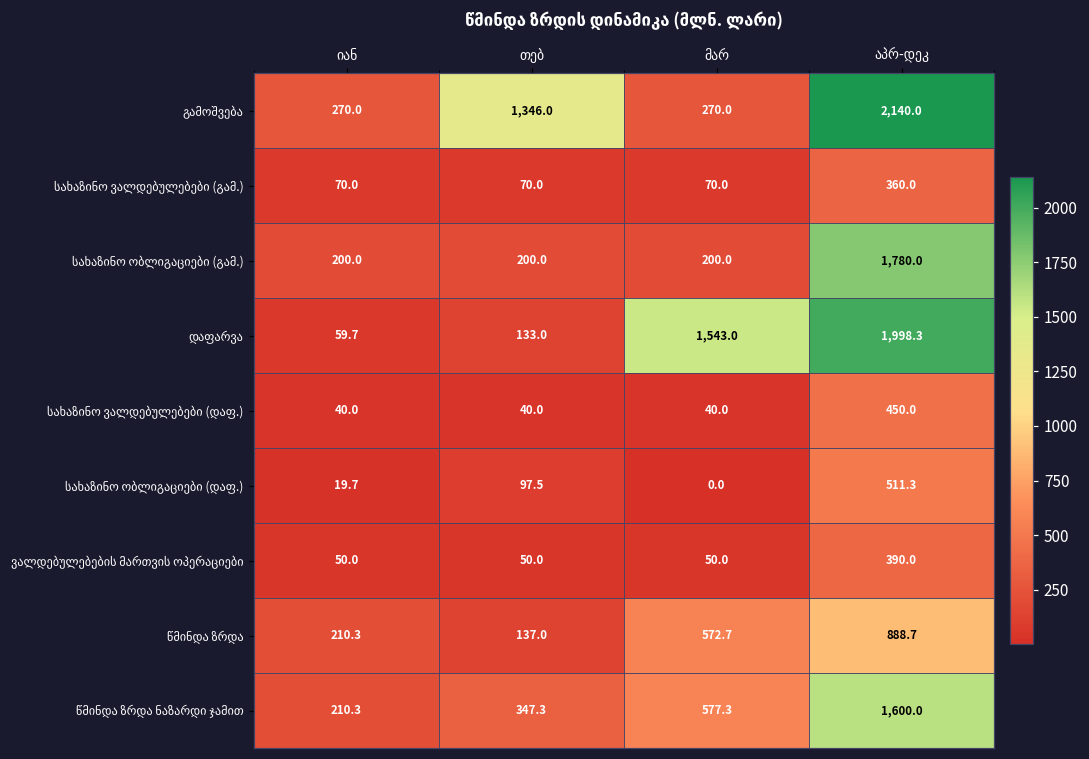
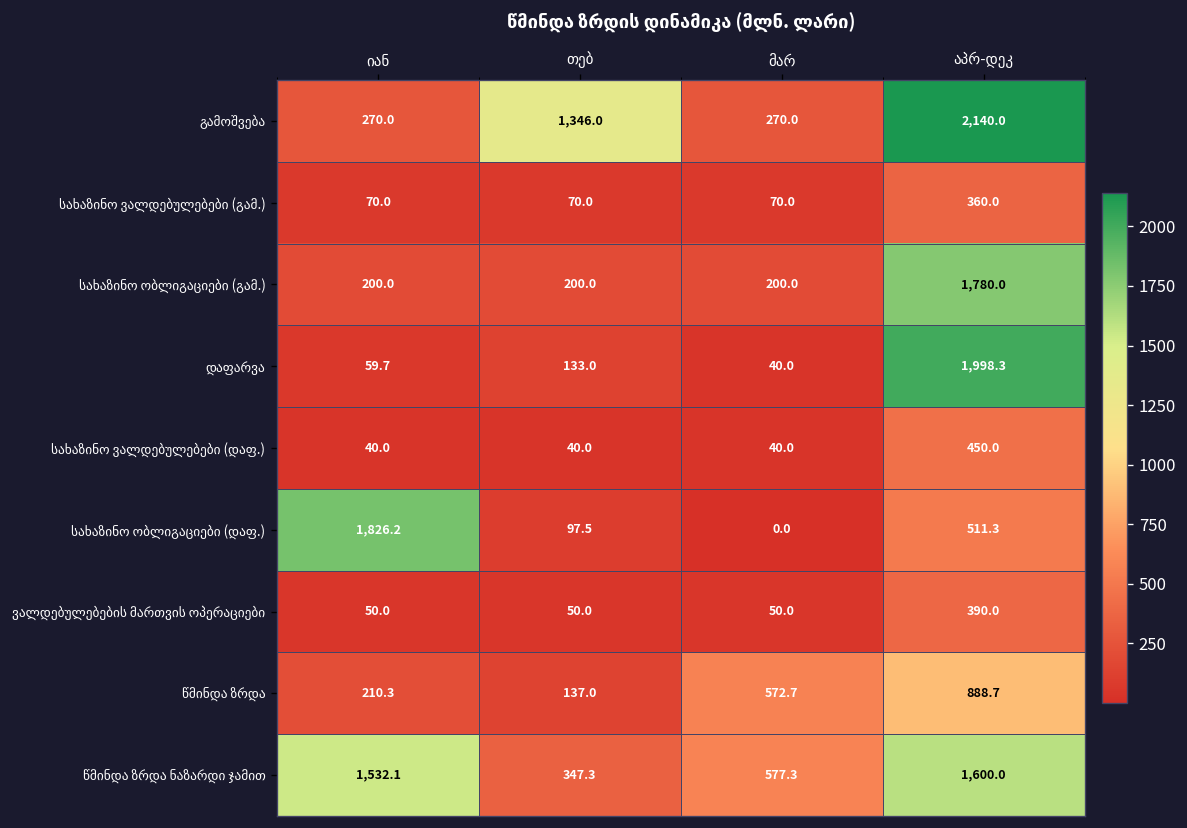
  {
    "გამოშვება": {
      "იან": "270.0",
      "თებ": "1,346.0",
      "მარ": "270.0",
      "აპრ-დეკ": "2,140.0"
    },
    "სახაზინო ვალდებულებები (გამ.)": {
      "იან": "70.0",
      "თებ": "70.0",
      "მარ": "70.0",
      "აპრ-დეკ": "360.0"
    },
    "სახაზინო ობლიგაციები (გამ.)": {
      "იან": "200.0",
      "თებ": "200.0",
      "მარ": "200.0",
      "აპრ-დეკ": "1,780.0"
    },
    "დაფარვა": {
      "იან": "59.7",
      "თებ": "133.0",
-     "მარ": "1,543.0",
+     "მარ": "40.0",
      "აპრ-დეკ": "1,998.3"
    },
    "სახაზინო ვალდებულებები (დაფ.)": {
      "იან": "40.0",
      "თებ": "40.0",
      "მარ": "40.0",
      "აპრ-დეკ": "450.0"
    },
    "სახაზინო ობლიგაციები (დაფ.)": {
-     "იან": "19.7",
+     "იან": "1,826.2",
      "თებ": "97.5",
      "მარ": "0.0",
      "აპრ-დეკ": "511.3"
    },
    "ვალდებულებების მართვის ოპერაციები": {
      "იან": "50.0",
      "თებ": "50.0",
      "მარ": "50.0",
      "აპრ-დეკ": "390.0"
    },
    "წმინდა ზრდა": {
      "იან": "210.3",
      "თებ": "137.0",
      "მარ": "572.7",
      "აპრ-დეკ": "888.7"
    },
    "წმინდა ზრდა ნაზარდი ჯამით": {
-     "იან": "210.3",
+     "იან": "1,532.1",
      "თებ": "347.3",
      "მარ": "577.3",
      "აპრ-დეკ": "1,600.0"
    }
  }
